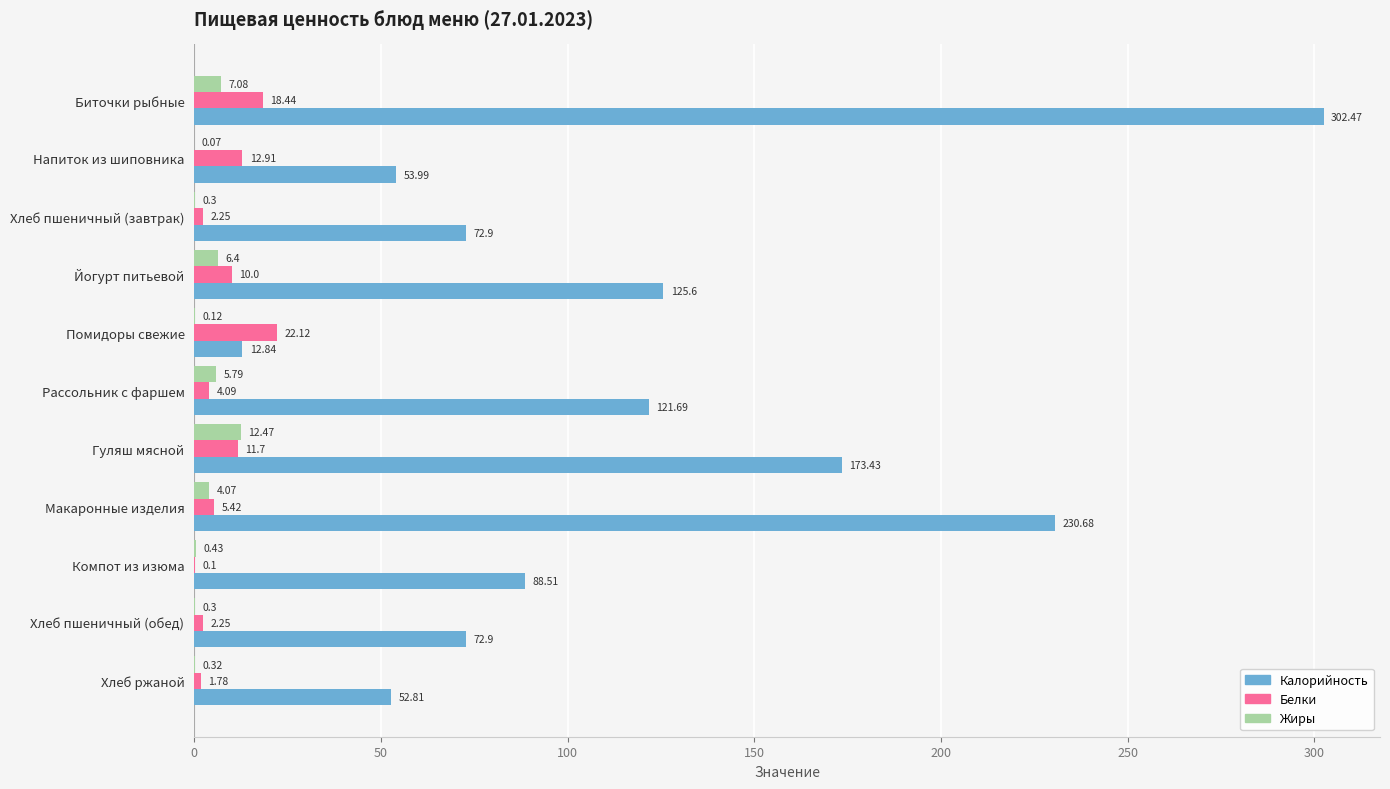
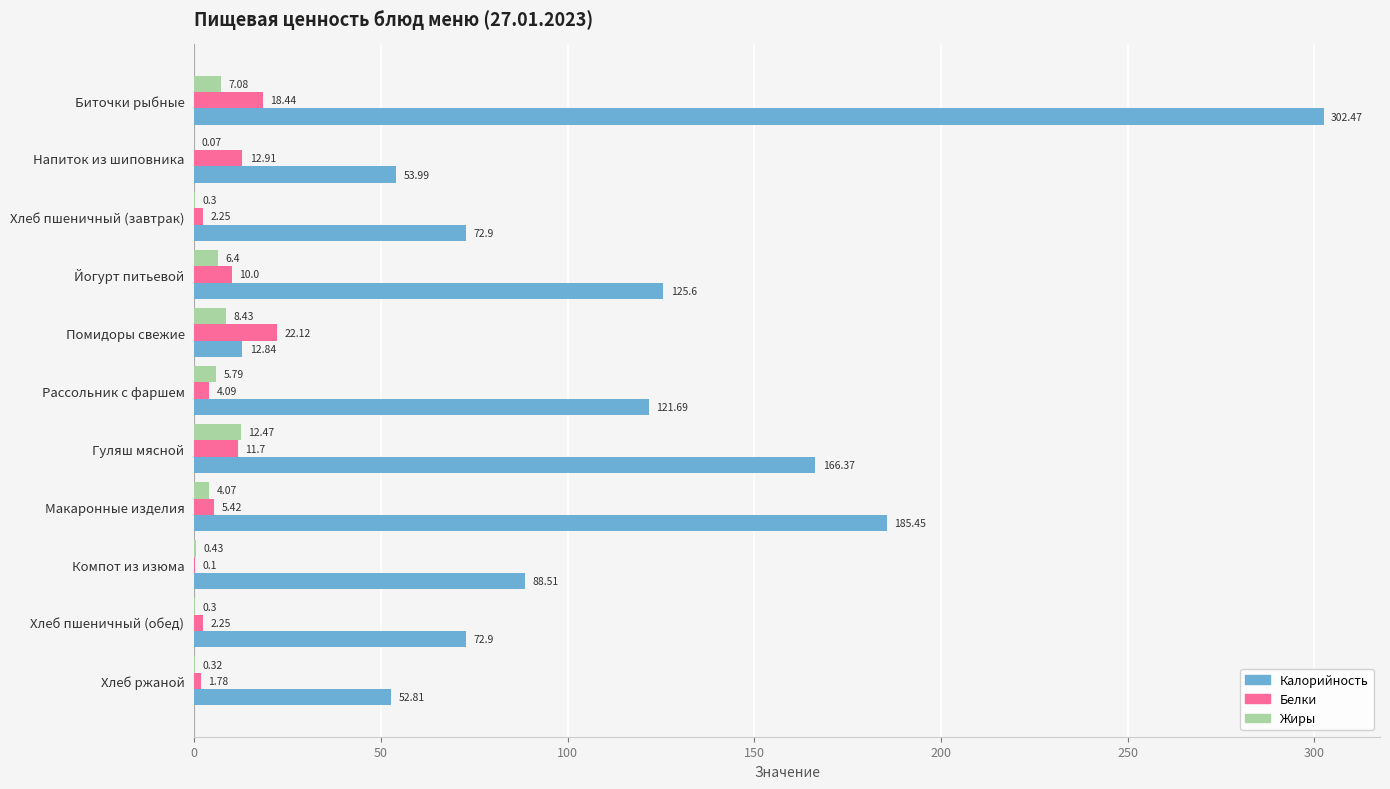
  {
    "Калорийность": {
      "Биточки рыбные": 302.47,
      "Напиток из шиповника": 53.99,
      "Хлеб пшеничный (завтрак)": 72.9,
      "Йогурт питьевой": 125.6,
      "Помидоры свежие": 12.84,
      "Рассольник с фаршем": 121.69,
-     "Гуляш мясной": 173.43,
-     "Макаронные изделия": 230.68,
+     "Гуляш мясной": 166.37,
+     "Макаронные изделия": 185.45,
      "Компот из изюма": 88.51,
      "Хлеб пшеничный (обед)": 72.9,
      "Хлеб ржаной": 52.81
    },
    "Белки": {
      "Биточки рыбные": 18.44,
      "Напиток из шиповника": 12.91,
      "Хлеб пшеничный (завтрак)": 2.25,
      "Йогурт питьевой": 10.0,
      "Помидоры свежие": 22.12,
      "Рассольник с фаршем": 4.09,
      "Гуляш мясной": 11.7,
      "Макаронные изделия": 5.42,
      "Компот из изюма": 0.1,
      "Хлеб пшеничный (обед)": 2.25,
      "Хлеб ржаной": 1.78
    },
    "Жиры": {
      "Биточки рыбные": 7.08,
      "Напиток из шиповника": 0.07,
      "Хлеб пшеничный (завтрак)": 0.3,
      "Йогурт питьевой": 6.4,
-     "Помидоры свежие": 0.12,
+     "Помидоры свежие": 8.43,
      "Рассольник с фаршем": 5.79,
      "Гуляш мясной": 12.47,
      "Макаронные изделия": 4.07,
      "Компот из изюма": 0.43,
      "Хлеб пшеничный (обед)": 0.3,
      "Хлеб ржаной": 0.32
    }
  }
